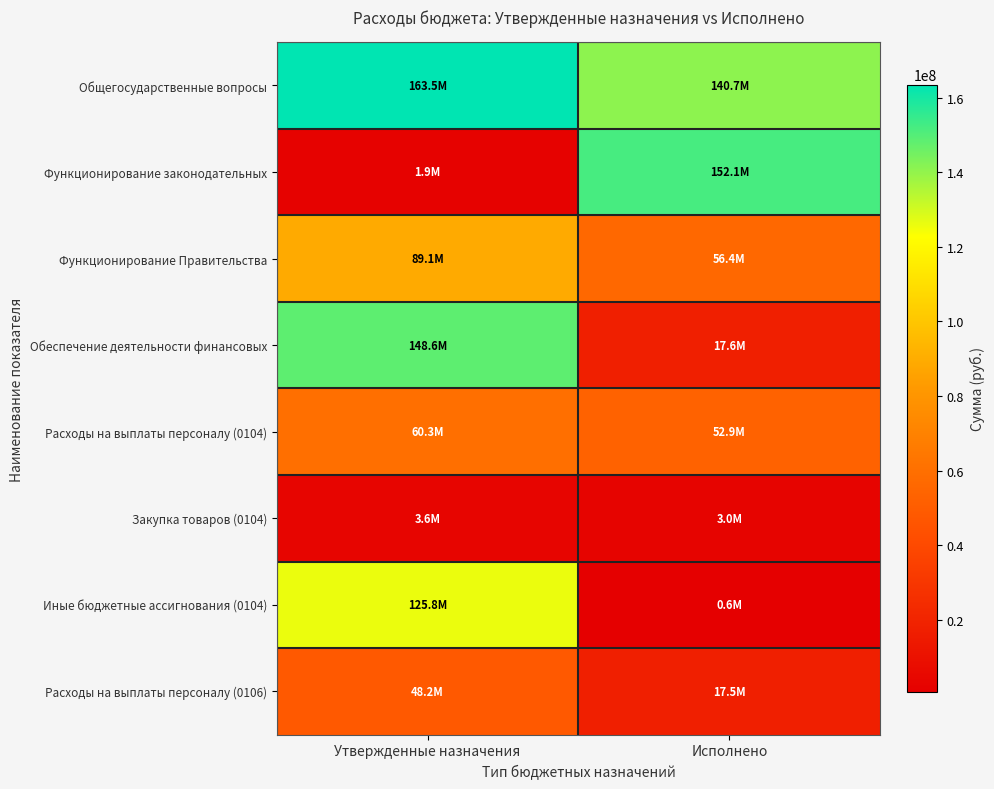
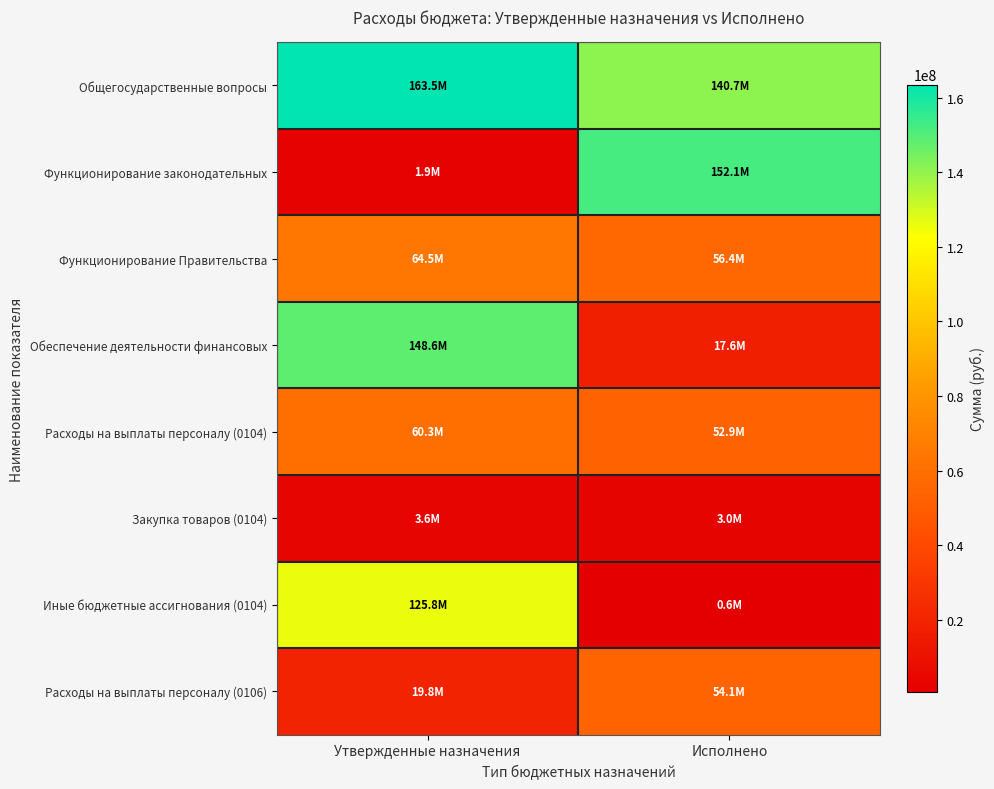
  {
    "Общегосударственные вопросы": {
      "Утвержденные назначения": "163.5M",
      "Исполнено": "140.7M"
    },
    "Функционирование законодательных": {
      "Утвержденные назначения": "1.9M",
      "Исполнено": "152.1M"
    },
    "Функционирование Правительства": {
-     "Утвержденные назначения": "89.1M",
+     "Утвержденные назначения": "64.5M",
      "Исполнено": "56.4M"
    },
    "Обеспечение деятельности финансовых": {
      "Утвержденные назначения": "148.6M",
      "Исполнено": "17.6M"
    },
    "Расходы на выплаты персоналу (0104)": {
      "Утвержденные назначения": "60.3M",
      "Исполнено": "52.9M"
    },
    "Закупка товаров (0104)": {
      "Утвержденные назначения": "3.6M",
      "Исполнено": "3.0M"
    },
    "Иные бюджетные ассигнования (0104)": {
      "Утвержденные назначения": "125.8M",
      "Исполнено": "0.6M"
    },
    "Расходы на выплаты персоналу (0106)": {
-     "Утвержденные назначения": "48.2M",
-     "Исполнено": "17.5M"
+     "Утвержденные назначения": "19.8M",
+     "Исполнено": "54.1M"
    }
  }
